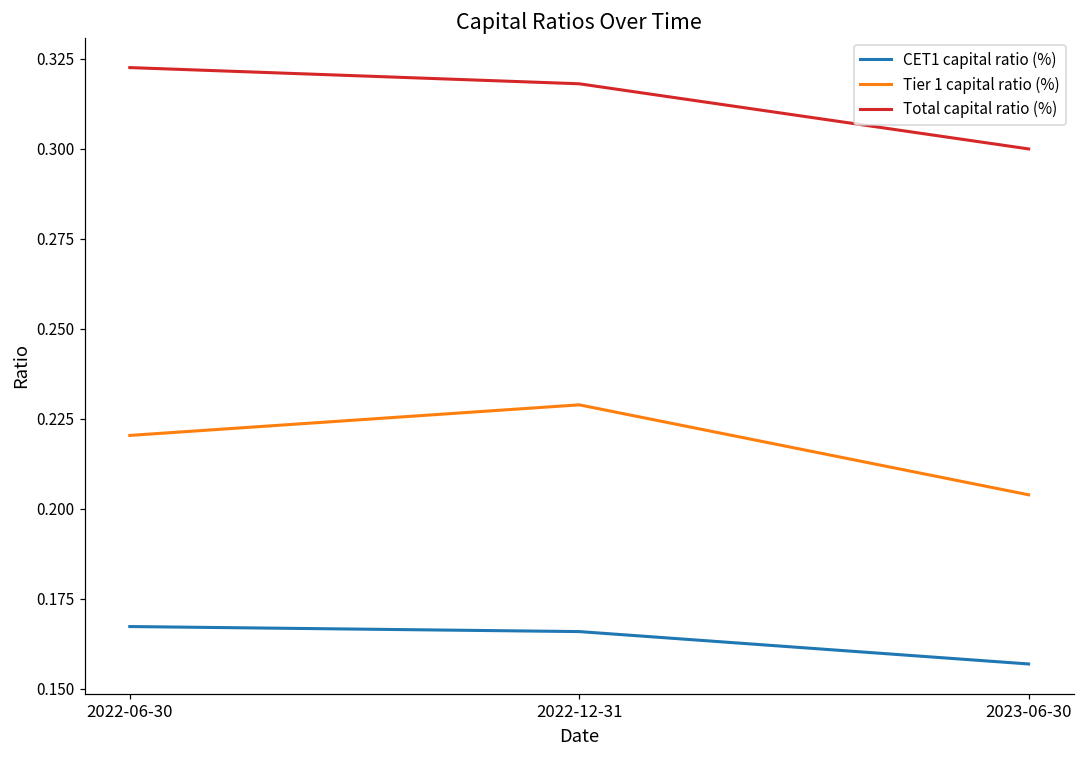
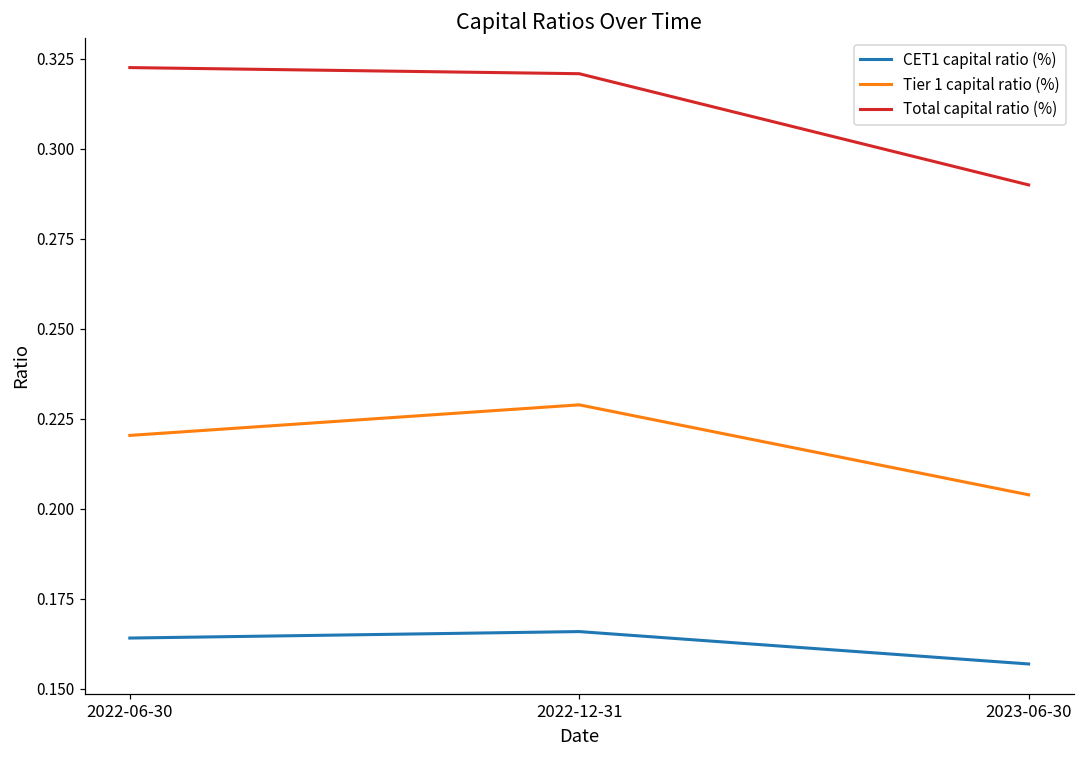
  {
    "CET1 capital ratio (%)": {
-     "2022-06-30": 0.167,
+     "2022-06-30": 0.164,
      "2022-12-31": 0.166,
      "2023-06-30": 0.157
    },
    "Tier 1 capital ratio (%)": {
      "2022-06-30": 0.220,
      "2022-12-31": 0.229,
      "2023-06-30": 0.204
    },
    "Total capital ratio (%)": {
      "2022-06-30": 0.323,
-     "2022-12-31": 0.318,
-     "2023-06-30": 0.30
+     "2022-12-31": 0.321,
+     "2023-06-30": 0.29
    }
  }
